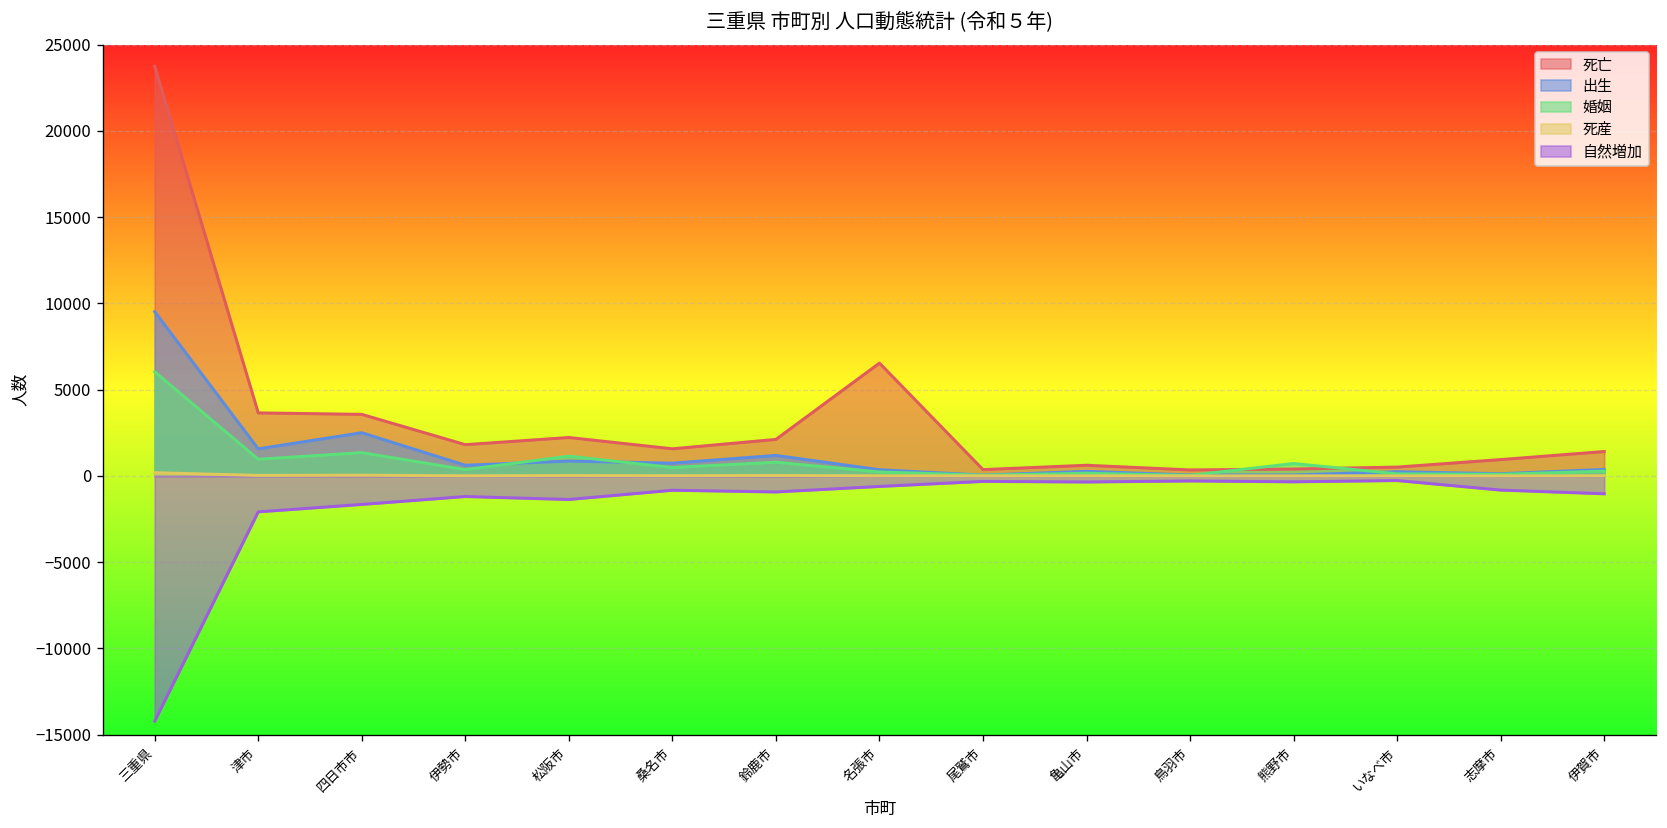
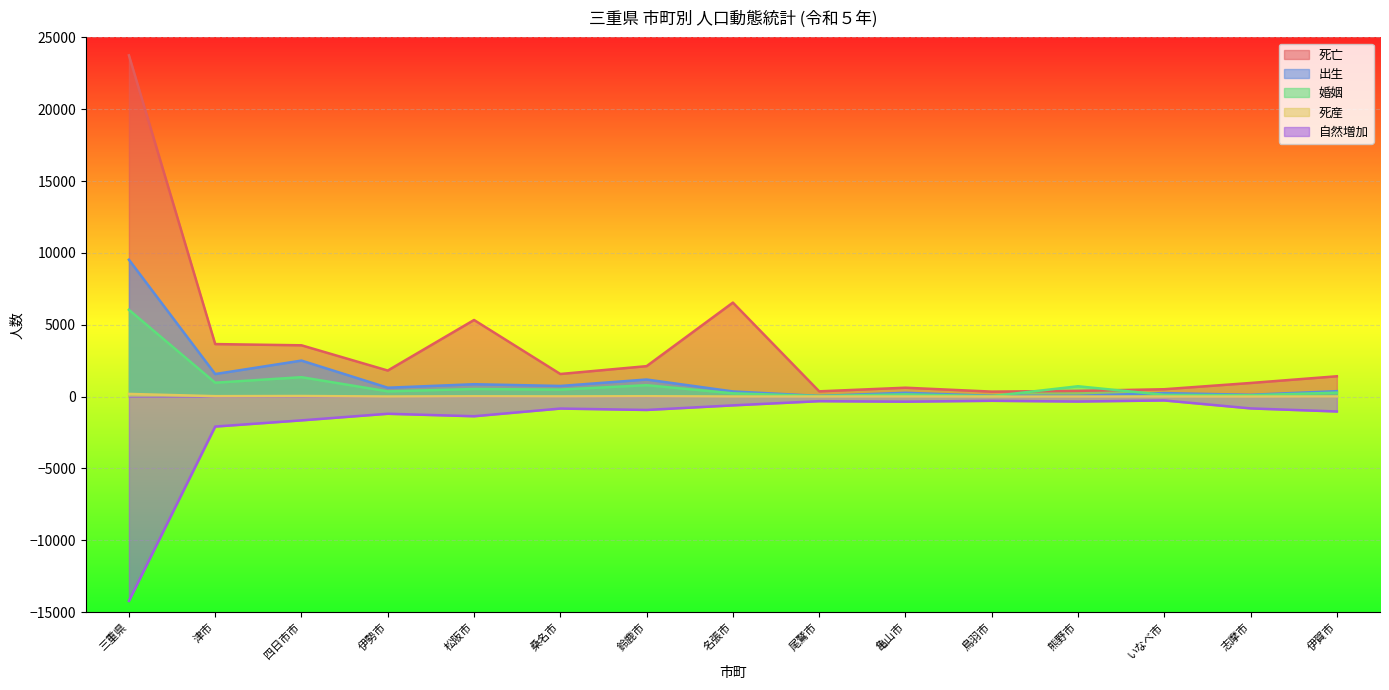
  {
    "死亡": {
      "三重県": 23700,
      "津市": 3700,
      "四日市市": 3600,
      "伊勢市": 1800,
-     "松阪市": 2200,
+     "松阪市": 5300,
      "桑名市": 1600,
      "鈴鹿市": 2100,
      "名張市": 6500,
      "尾鷲市": 400,
      "亀山市": 600,
      "鳥羽市": 300,
      "熊野市": 400,
      "いなべ市": 500,
      "志摩市": 900,
      "伊賀市": 1400
    },
    "出生": {
      "三重県": 9500,
      "津市": 1600,
      "四日市市": 2500,
      "伊勢市": 600,
      "松阪市": 900,
      "桑名市": 700,
      "鈴鹿市": 1200
    },
    "婚姻": {
      "三重県": 6000,
      "津市": 1000,
      "四日市市": 1400,
      "伊勢市": 400,
-     "松阪市": 1100,
+     "松阪市": 500,
      "桑名市": 500,
      "鈴鹿市": 800,
      "熊野市": 700
    },
    "死産": {
      "三重県": 200
    }
  }
